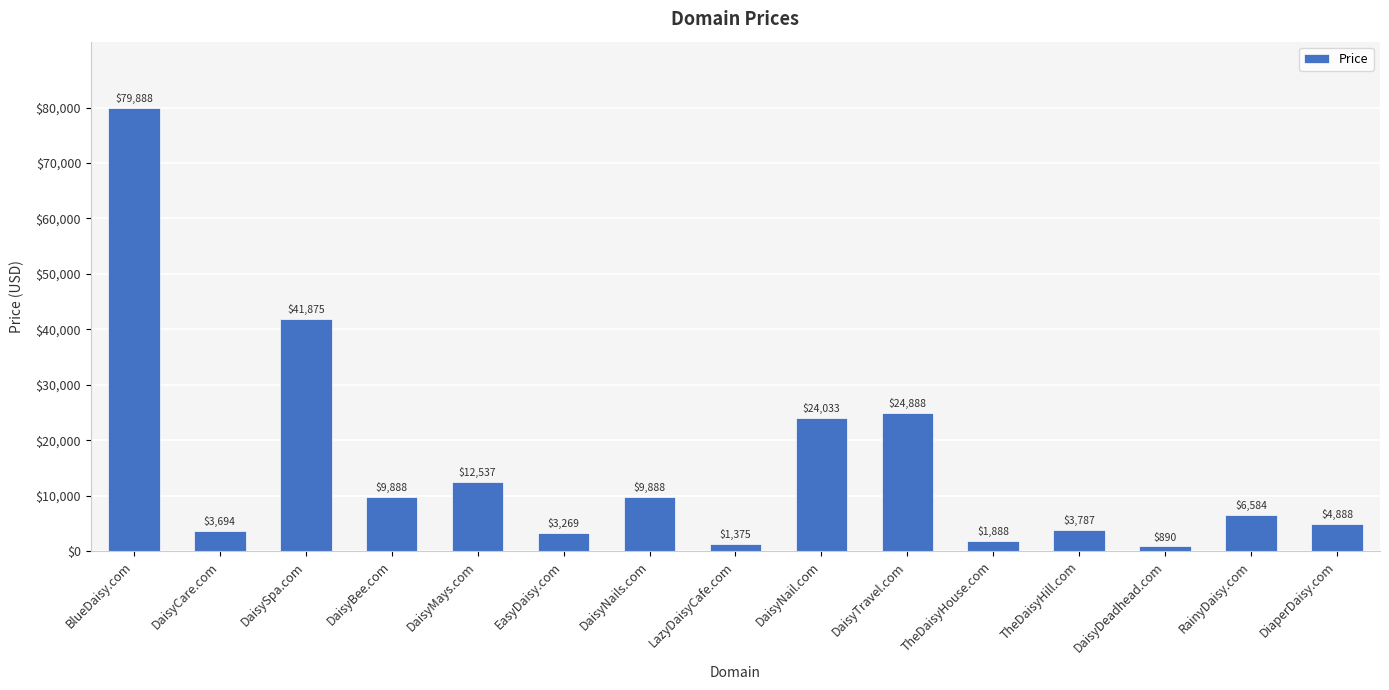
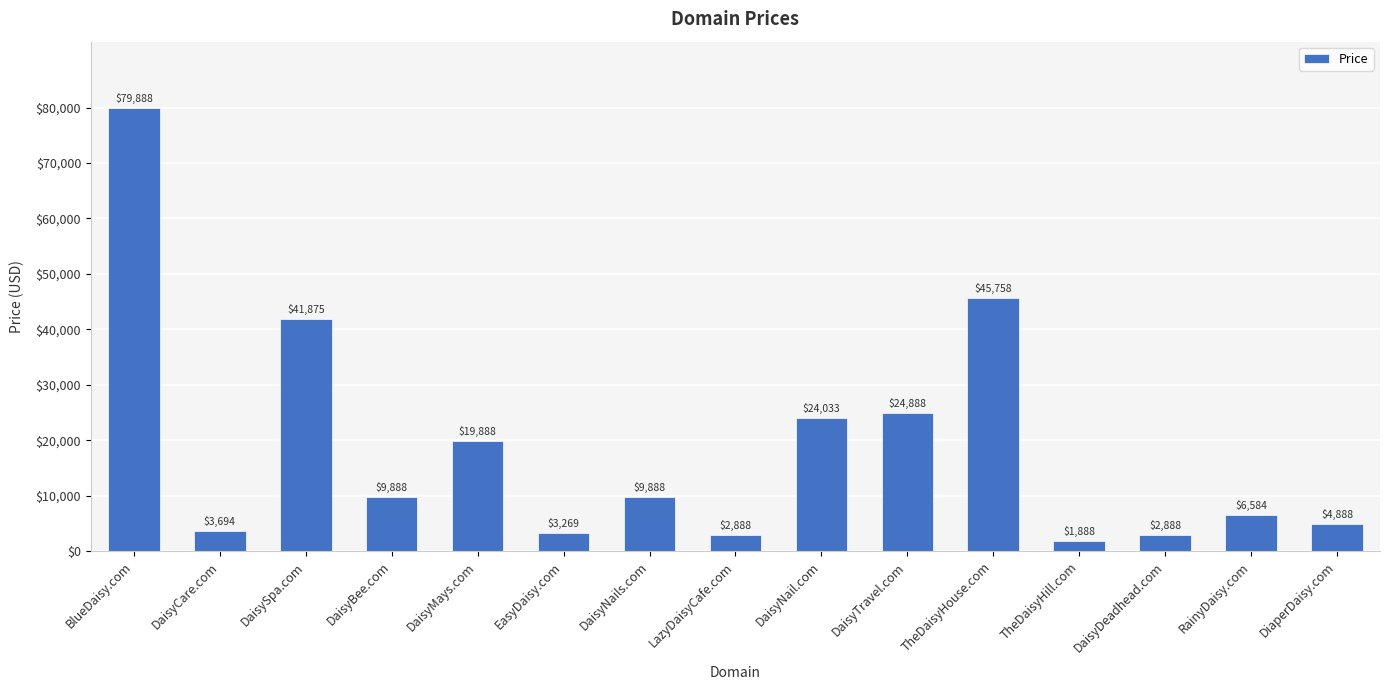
  {
    "BlueDaisy.com": "$79,888",
    "DaisyCare.com": "$3,694",
    "DaisySpa.com": "$41,875",
    "DaisyBee.com": "$9,888",
-   "DaisyMays.com": "$12,537",
+   "DaisyMays.com": "$19,888",
    "EasyDaisy.com": "$3,269",
    "DaisyNails.com": "$9,888",
-   "LazyDaisyCafe.com": "$1,375",
+   "LazyDaisyCafe.com": "$2,888",
    "DaisyNail.com": "$24,033",
    "DaisyTravel.com": "$24,888",
-   "TheDaisyHouse.com": "$1,888",
-   "TheDaisyHill.com": "$3,787",
-   "DaisyDeadhead.com": "$890",
+   "TheDaisyHouse.com": "$45,758",
+   "TheDaisyHill.com": "$1,888",
+   "DaisyDeadhead.com": "$2,888",
    "RainyDaisy.com": "$6,584",
    "DiaperDaisy.com": "$4,888"
  }
